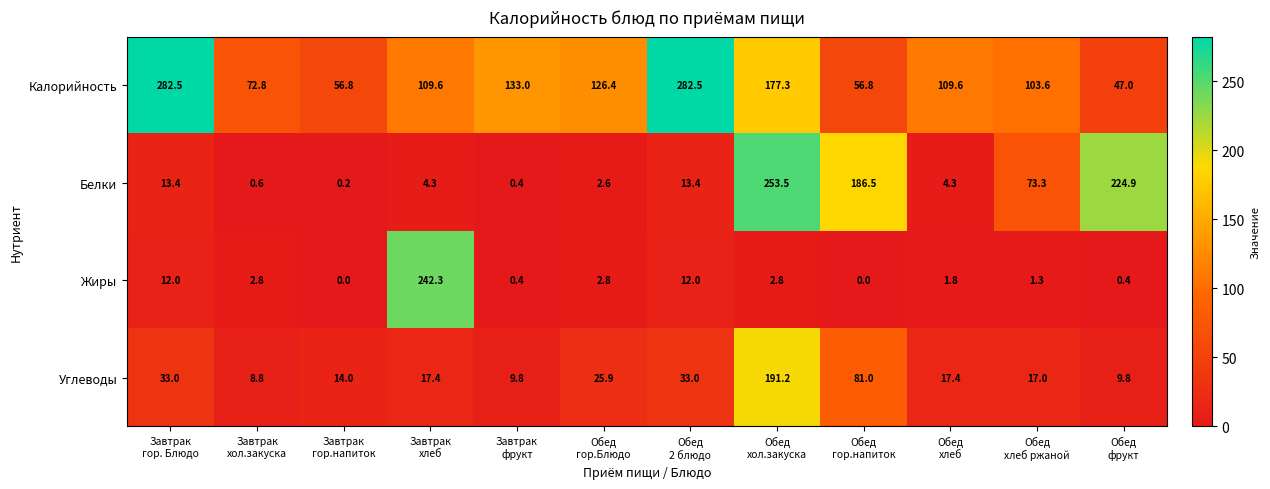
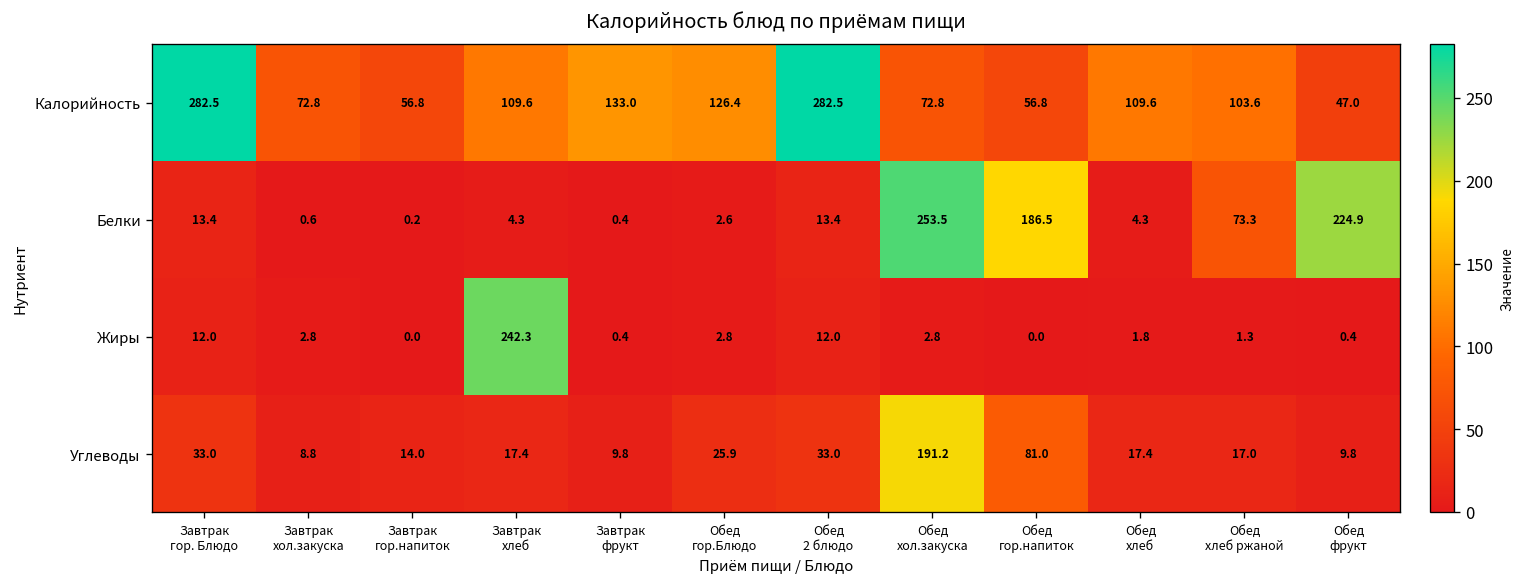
  {
    "Калорийность": {
      "Завтрак гор. Блюдо": 282.5,
      "Завтрак хол.закуска": 72.8,
      "Завтрак гор.напиток": 56.8,
      "Завтрак хлеб": 109.6,
      "Завтрак фрукт": 133.0,
      "Обед гор.Блюдо": 126.4,
      "Обед 2 блюдо": 282.5,
-     "Обед хол.закуска": 177.3,
+     "Обед хол.закуска": 72.8,
      "Обед гор.напиток": 56.8,
      "Обед хлеб": 109.6,
      "Обед хлеб ржаной": 103.6,
      "Обед фрукт": 47.0
    },
    "Белки": {
      "Завтрак гор. Блюдо": 13.4,
      "Завтрак хол.закуска": 0.6,
      "Завтрак гор.напиток": 0.2,
      "Завтрак хлеб": 4.3,
      "Завтрак фрукт": 0.4,
      "Обед гор.Блюдо": 2.6,
      "Обед 2 блюдо": 13.4,
      "Обед хол.закуска": 253.5,
      "Обед гор.напиток": 186.5,
      "Обед хлеб": 4.3,
      "Обед хлеб ржаной": 73.3,
      "Обед фрукт": 224.9
    },
    "Жиры": {
      "Завтрак гор. Блюдо": 12.0,
      "Завтрак хол.закуска": 2.8,
      "Завтрак гор.напиток": 0.0,
      "Завтрак хлеб": 242.3,
      "Завтрак фрукт": 0.4,
      "Обед гор.Блюдо": 2.8,
      "Обед 2 блюдо": 12.0,
      "Обед хол.закуска": 2.8,
      "Обед гор.напиток": 0.0,
      "Обед хлеб": 1.8,
      "Обед хлеб ржаной": 1.3,
      "Обед фрукт": 0.4
    },
    "Углеводы": {
      "Завтрак гор. Блюдо": 33.0,
      "Завтрак хол.закуска": 8.8,
      "Завтрак гор.напиток": 14.0,
      "Завтрак хлеб": 17.4,
      "Завтрак фрукт": 9.8,
      "Обед гор.Блюдо": 25.9,
      "Обед 2 блюдо": 33.0,
      "Обед хол.закуска": 191.2,
      "Обед гор.напиток": 81.0,
      "Обед хлеб": 17.4,
      "Обед хлеб ржаной": 17.0,
      "Обед фрукт": 9.8
    }
  }
